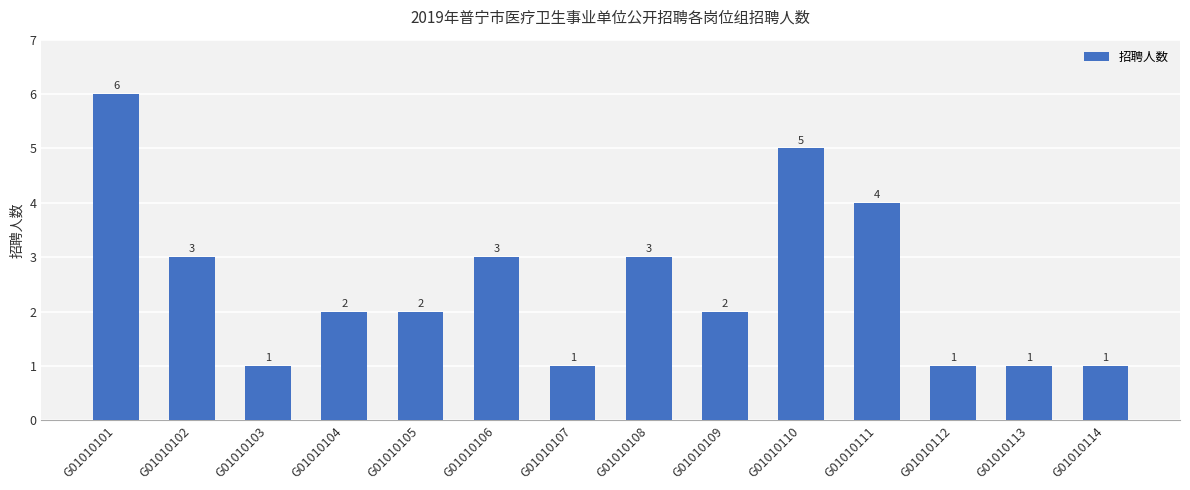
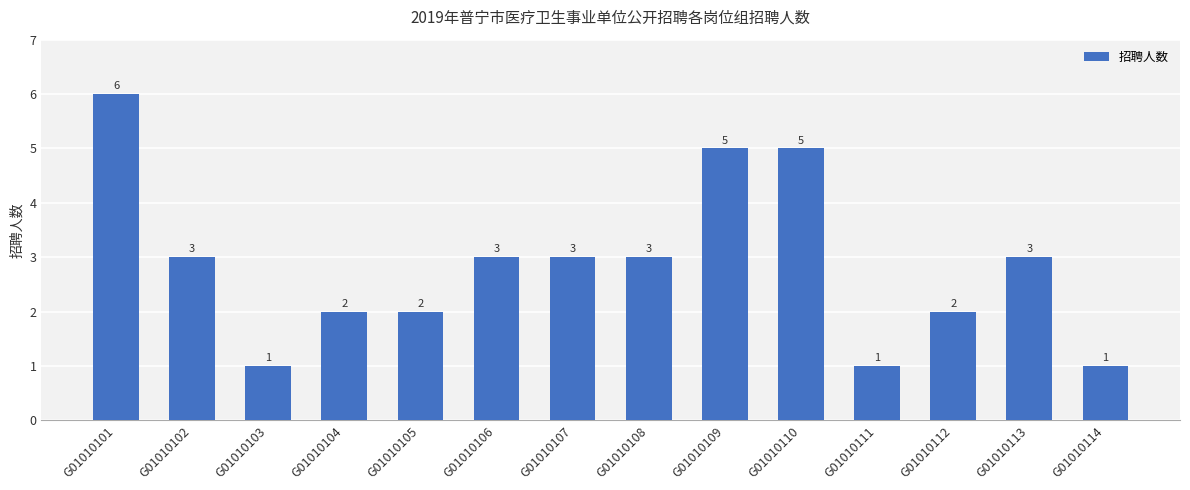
  {
    "G01010101": 6,
    "G01010102": 3,
    "G01010103": 1,
    "G01010104": 2,
    "G01010105": 2,
    "G01010106": 3,
-   "G01010107": 1,
+   "G01010107": 3,
    "G01010108": 3,
-   "G01010109": 2,
+   "G01010109": 5,
    "G01010110": 5,
-   "G01010111": 4,
-   "G01010112": 1,
-   "G01010113": 1,
+   "G01010111": 1,
+   "G01010112": 2,
+   "G01010113": 3,
    "G01010114": 1
  }
